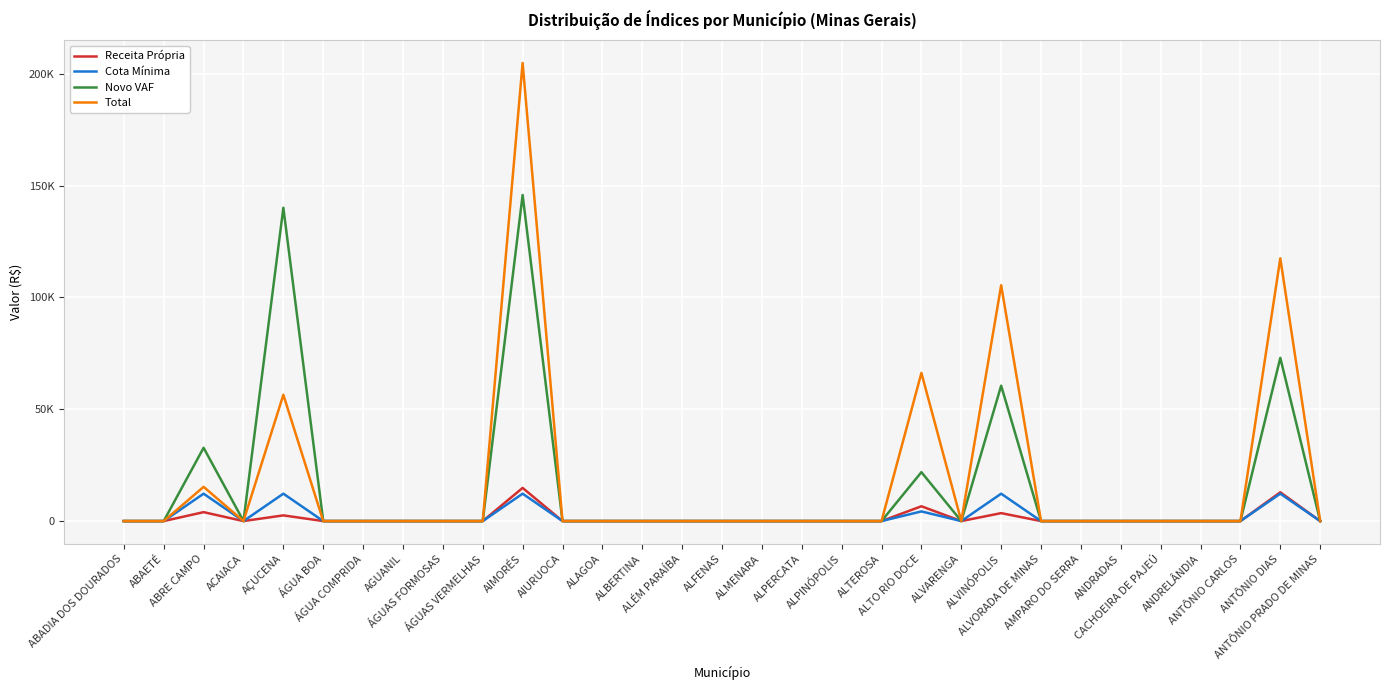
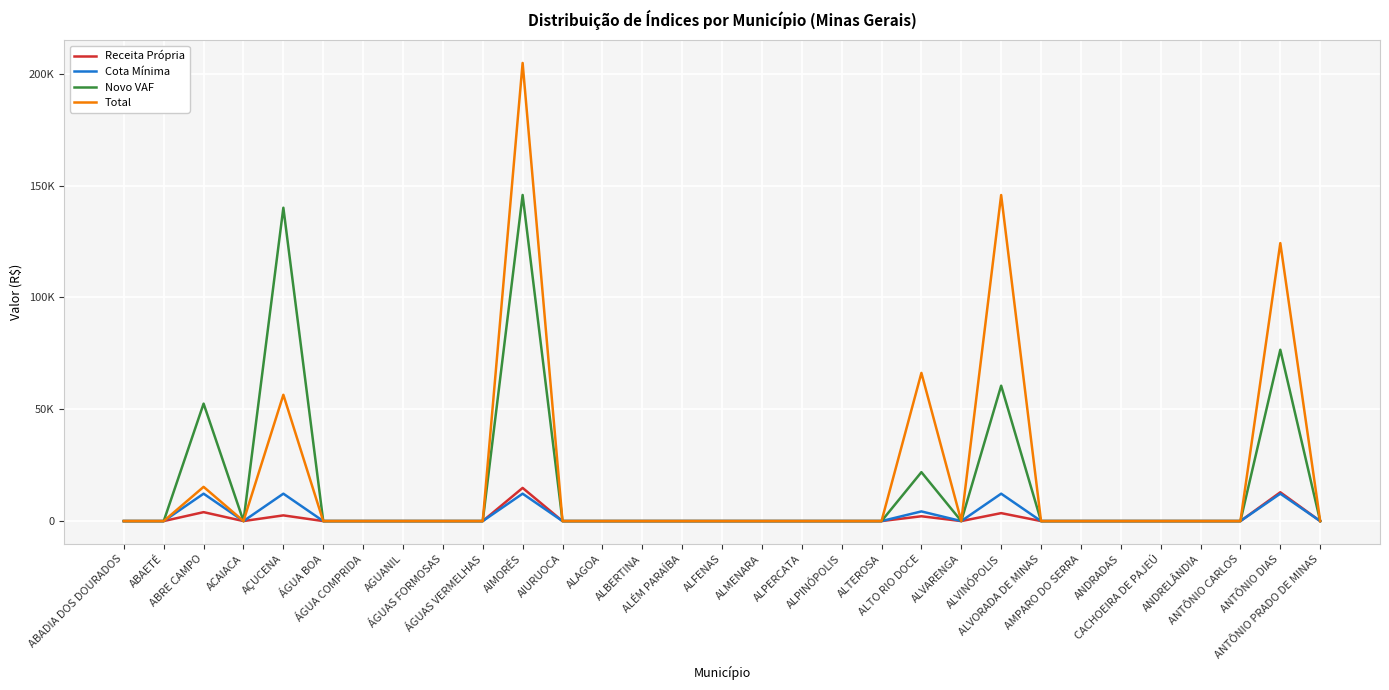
  {
    "Receita Própria": {
      "ABRE CAMPO": 4000,
      "AÇUCENA": 3000,
      "AIMORÉS": 15000,
-     "ALTO RIO DOCE": 7000,
+     "ALTO RIO DOCE": 2000,
      "ALVINÓPOLIS": 4000
    },
    "Cota Mínima": {
      "ABRE CAMPO": 12000,
      "AÇUCENA": 12000,
      "AIMORÉS": 12000,
      "ALTO RIO DOCE": 4000,
      "ALVINÓPOLIS": 12000
    },
    "Novo VAF": {
-     "ABRE CAMPO": 33000,
+     "ABRE CAMPO": 53000,
      "AÇUCENA": 140000,
      "AIMORÉS": 146000,
      "ALTO RIO DOCE": 22000,
      "ALVINÓPOLIS": 61000,
-     "ANTÔNIO DIAS": 73000
+     "ANTÔNIO DIAS": 77000
    },
    "Total": {
      "ABRE CAMPO": 15000,
      "AÇUCENA": 56000,
      "AIMORÉS": 205000,
      "ALTO RIO DOCE": 66000,
-     "ALVINÓPOLIS": 105000,
-     "ANTÔNIO DIAS": 118000
+     "ALVINÓPOLIS": 146000,
+     "ANTÔNIO DIAS": 124000
    }
  }
